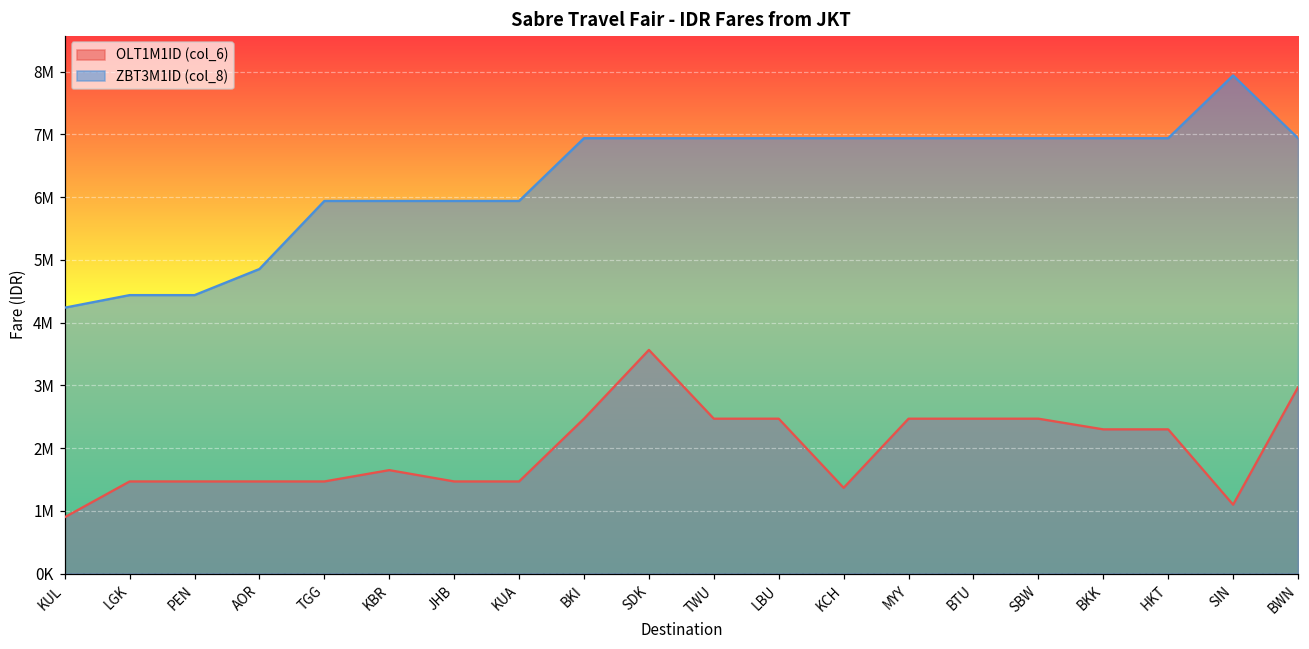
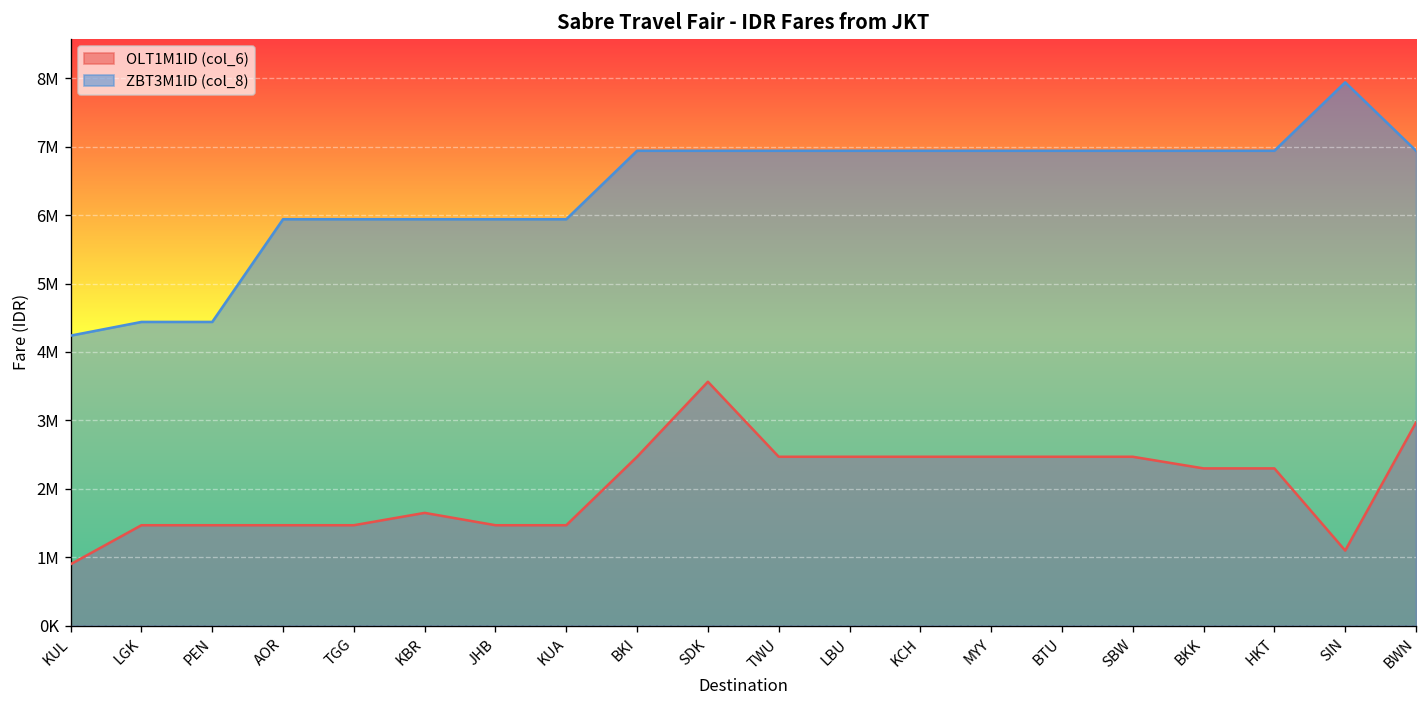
  {
    "OLT1M1ID (col_6)": {
      "KUL": 900000,
      "LGK": 1500000,
      "PEN": 1500000,
      "AOR": 1500000,
      "TGG": 1500000,
      "KBR": 1700000,
      "JHB": 1500000,
      "KUA": 1500000,
      "BKI": 2500000,
      "SDK": 3600000,
      "TWU": 2500000,
      "LBU": 2500000,
-     "KCH": 1400000,
+     "KCH": 2500000,
      "MYY": 2500000,
      "BTU": 2500000,
      "SBW": 2500000,
      "BKK": 2300000,
      "HKT": 2300000,
      "SIN": 1100000,
      "BWN": 3000000
    },
    "ZBT3M1ID (col_8)": {
      "KUL": 4200000,
      "LGK": 4400000,
      "PEN": 4400000,
-     "AOR": 4900000,
+     "AOR": 5900000,
      "TGG": 5900000,
      "KBR": 5900000,
      "JHB": 5900000,
      "KUA": 5900000,
      "BKI": 6900000,
      "SDK": 6900000,
      "TWU": 6900000,
      "LBU": 6900000,
      "KCH": 6900000,
      "MYY": 6900000,
      "BTU": 6900000,
      "SBW": 6900000,
      "BKK": 6900000,
      "HKT": 6900000,
      "SIN": 7900000,
      "BWN": 6900000
    }
  }
